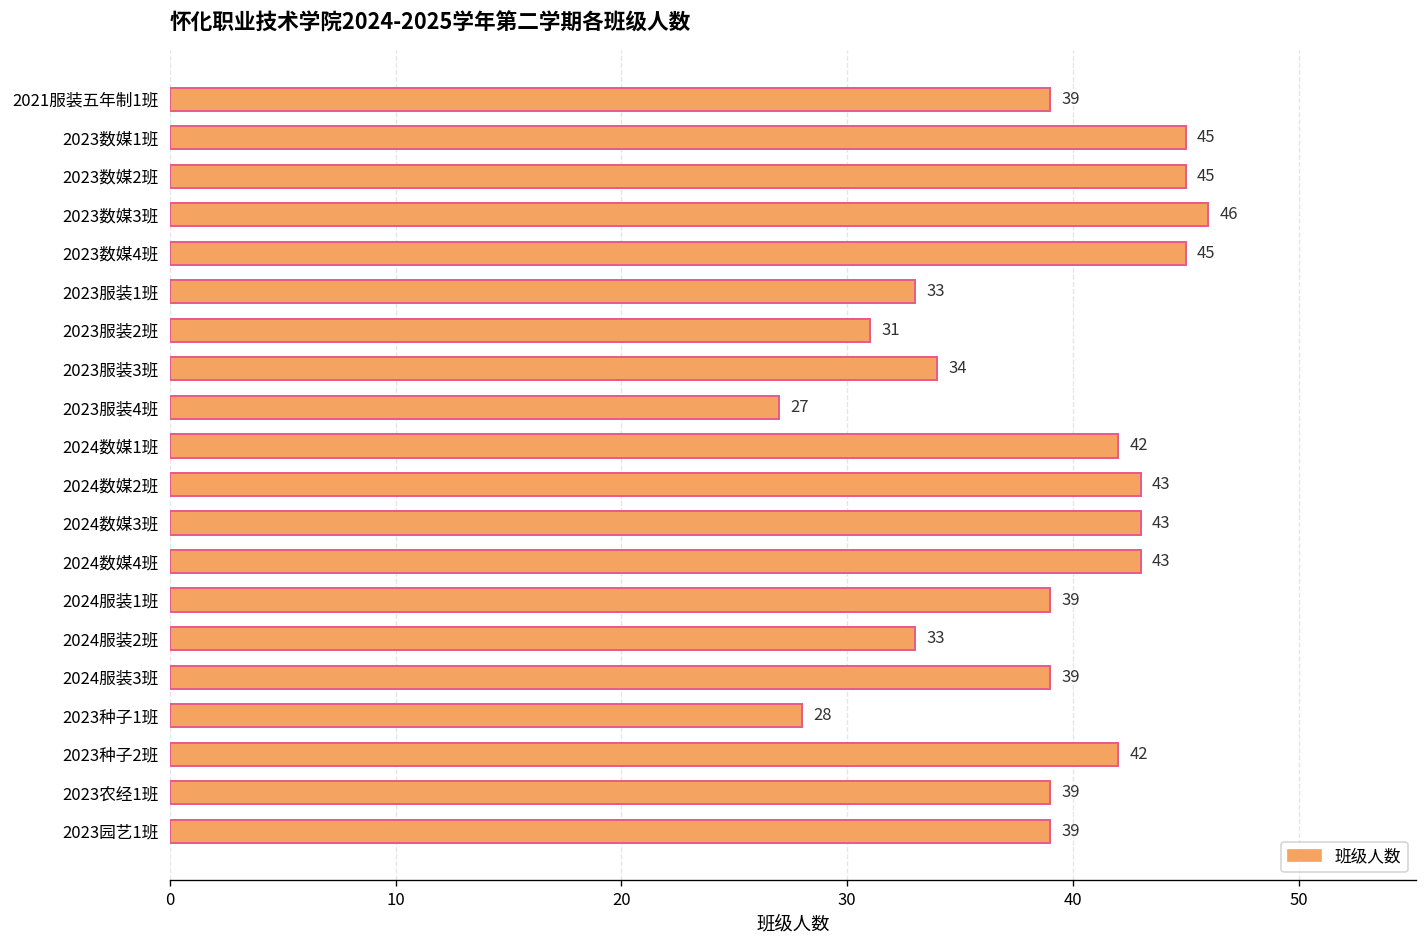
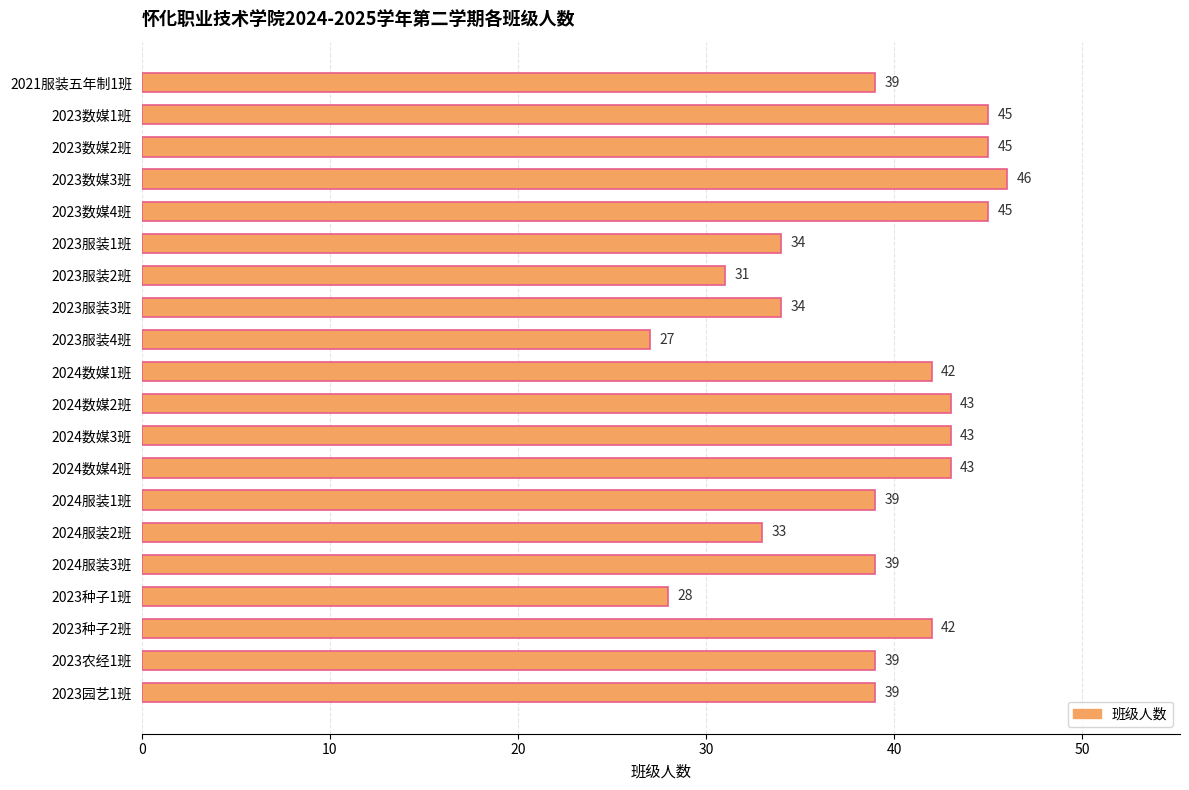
  {
    "2021服装五年制1班": 39,
    "2023数媒1班": 45,
    "2023数媒2班": 45,
    "2023数媒3班": 46,
    "2023数媒4班": 45,
-   "2023服装1班": 33,
+   "2023服装1班": 34,
    "2023服装2班": 31,
    "2023服装3班": 34,
    "2023服装4班": 27,
    "2024数媒1班": 42,
    "2024数媒2班": 43,
    "2024数媒3班": 43,
    "2024数媒4班": 43,
    "2024服装1班": 39,
    "2024服装2班": 33,
    "2024服装3班": 39,
    "2023种子1班": 28,
    "2023种子2班": 42,
    "2023农经1班": 39,
    "2023园艺1班": 39
  }
